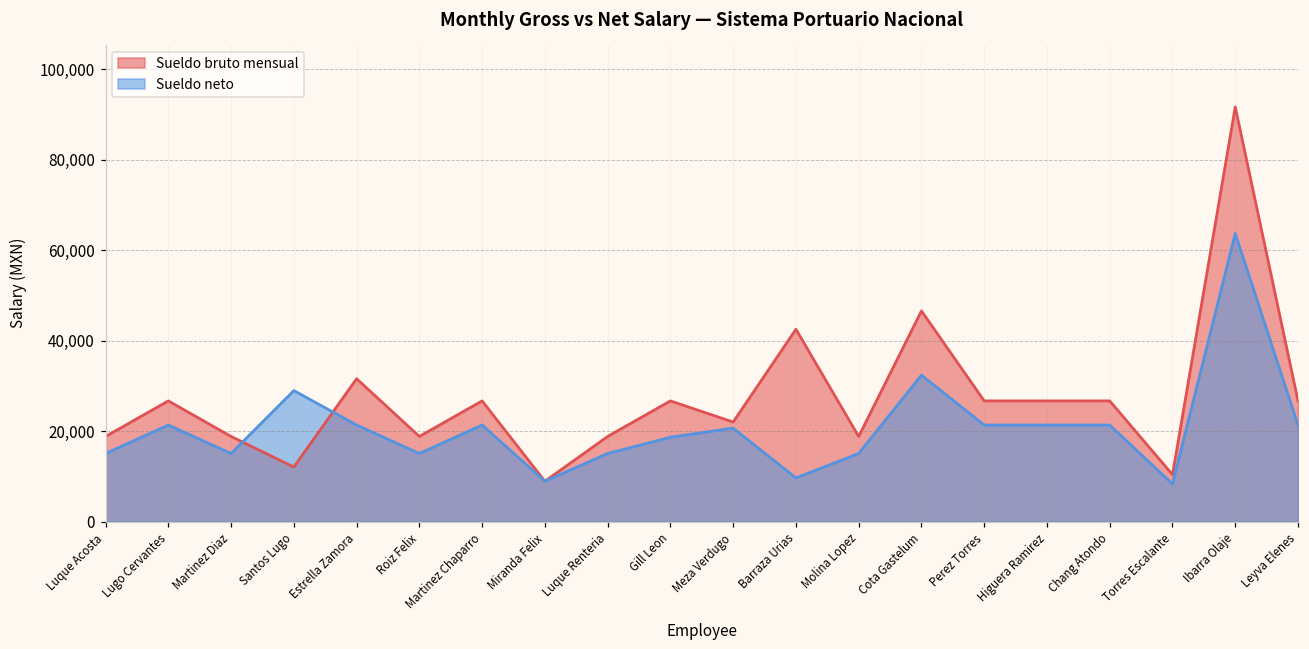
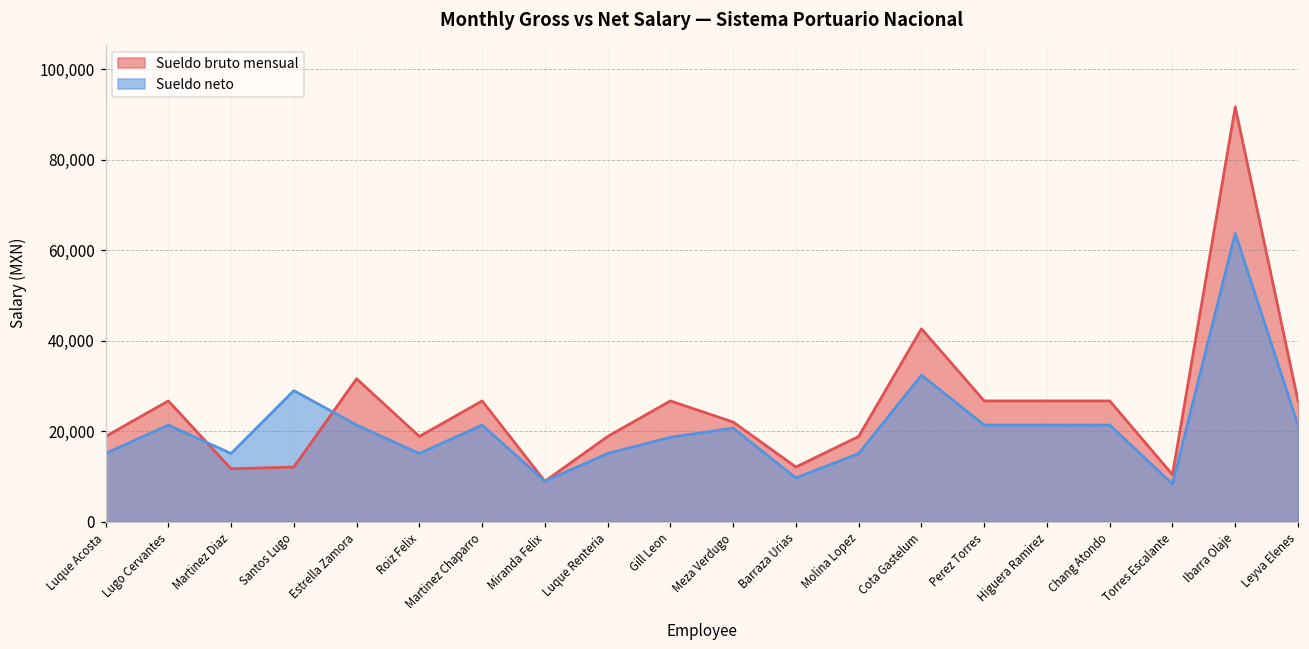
  {
    "Sueldo bruto mensual": {
      "Luque Acosta": "19,000",
      "Lugo Cervantes": "27,000",
-     "Martinez Diaz": "19,000",
+     "Martinez Diaz": "12,000",
      "Santos Lugo": "12,000",
      "Estrella Zamora": "32,000",
      "Roiz Felix": "19,000",
      "Martinez Chaparro": "27,000",
      "Luque Renteria": "19,000",
      "Gill Leon": "27,000",
      "Meza Verdugo": "22,000",
-     "Barraza Urias": "43,000",
+     "Barraza Urias": "12,000",
      "Molina Lopez": "19,000",
-     "Cota Gastelum": "47,000",
+     "Cota Gastelum": "43,000",
      "Perez Torres": "27,000",
      "Higuera Ramirez": "27,000",
      "Chang Atondo": "27,000",
      "Torres Escalante": "10,000",
      "Ibarra Olaje": "92,000",
      "Leyva Elenes": "27,000"
    },
    "Sueldo neto": {
      "Luque Acosta": "15,000",
      "Lugo Cervantes": "21,000",
      "Martinez Diaz": "15,000",
      "Santos Lugo": "29,000",
      "Estrella Zamora": "21,000",
      "Roiz Felix": "15,000",
      "Martinez Chaparro": "21,000",
      "Luque Renteria": "15,000",
      "Gill Leon": "19,000",
      "Meza Verdugo": "21,000",
      "Barraza Urias": "10,000",
      "Molina Lopez": "15,000",
      "Cota Gastelum": "32,000",
      "Perez Torres": "21,000",
      "Higuera Ramirez": "21,000",
      "Chang Atondo": "21,000",
      "Torres Escalante": "8,000",
      "Ibarra Olaje": "64,000",
      "Leyva Elenes": "21,000"
    }
  }
